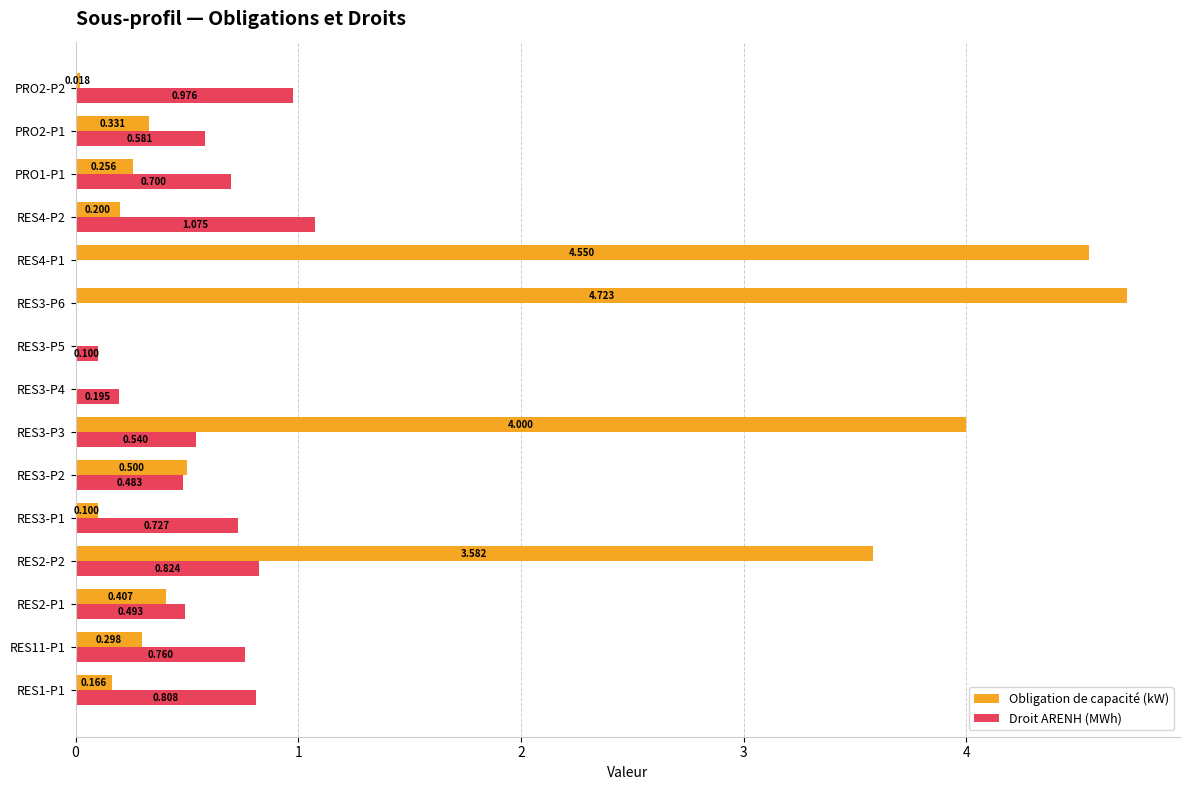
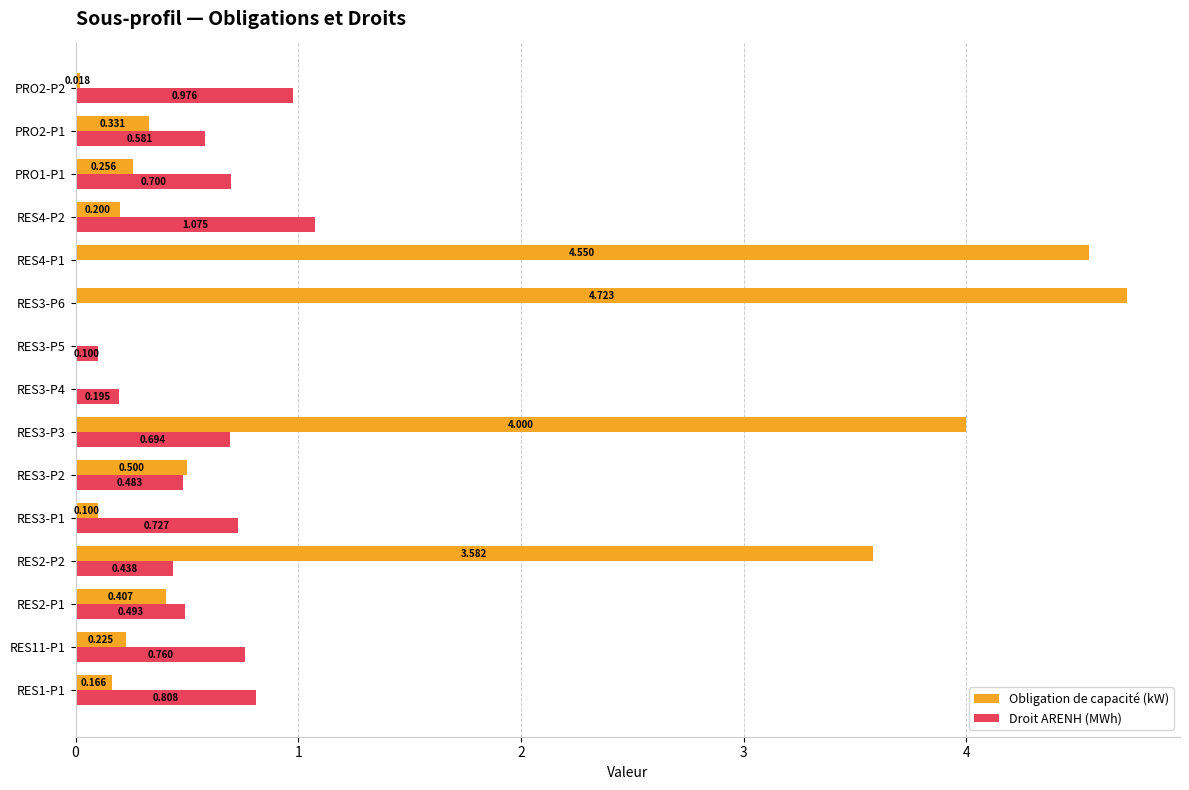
  {
    "Obligation de capacité (kW)": {
      "PRO2-P2": 0.018,
      "PRO2-P1": 0.331,
      "PRO1-P1": 0.256,
      "RES4-P2": 0.200,
      "RES4-P1": 4.550,
      "RES3-P6": 4.723,
      "RES3-P3": 4.000,
      "RES3-P2": 0.500,
      "RES3-P1": 0.100,
      "RES2-P2": 3.582,
      "RES2-P1": 0.407,
-     "RES11-P1": 0.298,
+     "RES11-P1": 0.225,
      "RES1-P1": 0.166
    },
    "Droit ARENH (MWh)": {
      "PRO2-P2": 0.976,
      "PRO2-P1": 0.581,
      "PRO1-P1": 0.700,
      "RES4-P2": 1.075,
      "RES3-P5": 0.100,
      "RES3-P4": 0.195,
-     "RES3-P3": 0.540,
+     "RES3-P3": 0.694,
      "RES3-P2": 0.483,
      "RES3-P1": 0.727,
-     "RES2-P2": 0.824,
+     "RES2-P2": 0.438,
      "RES2-P1": 0.493,
      "RES11-P1": 0.760,
      "RES1-P1": 0.808
    }
  }
